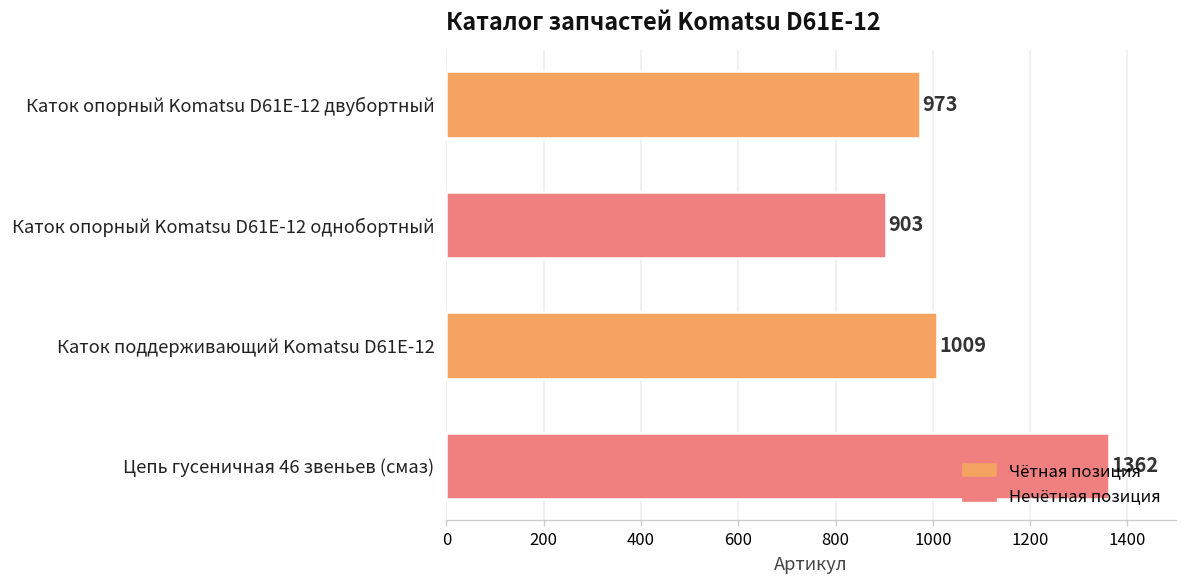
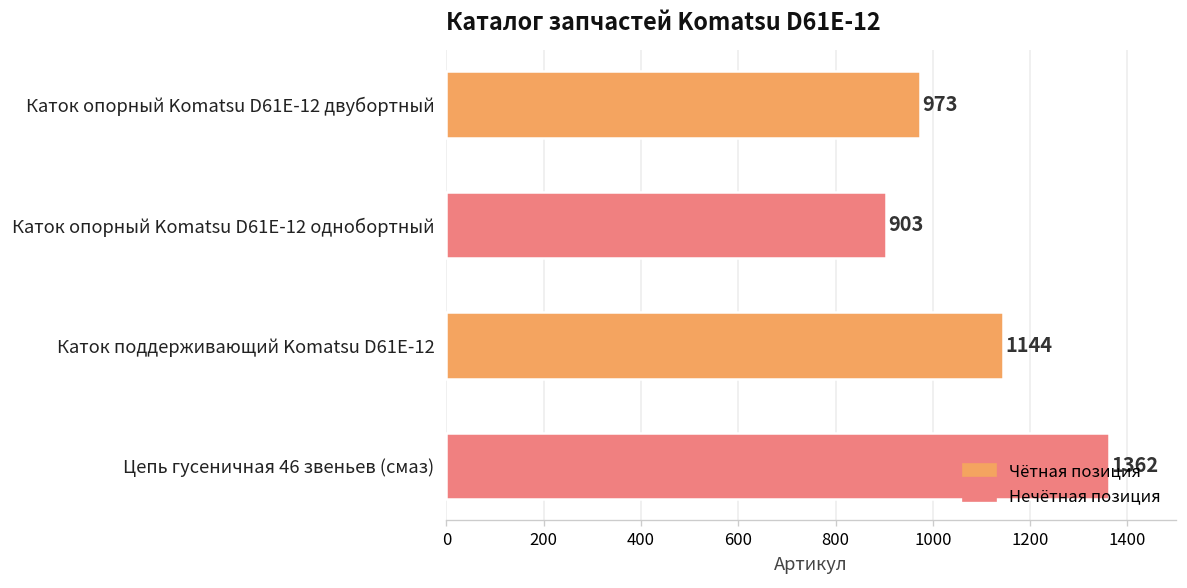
  {
    "Каток опорный Komatsu D61E-12 двубортный": 973,
    "Каток опорный Komatsu D61E-12 однобортный": 903,
-   "Каток поддерживающий Komatsu D61E-12": 1009,
+   "Каток поддерживающий Komatsu D61E-12": 1144,
    "Цепь гусеничная 46 звеньев (смаз)": 1362
  }
